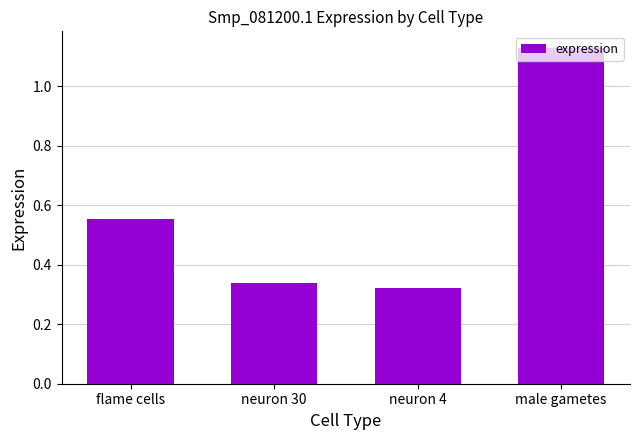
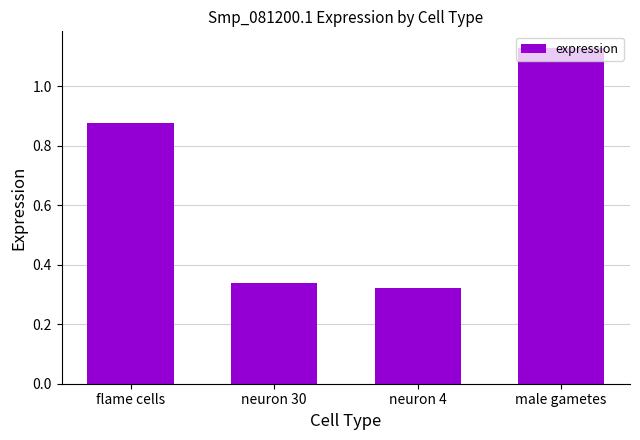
  {
-   "flame cells": 0.55,
+   "flame cells": 0.88,
    "neuron 30": 0.34,
    "neuron 4": 0.32
  }
